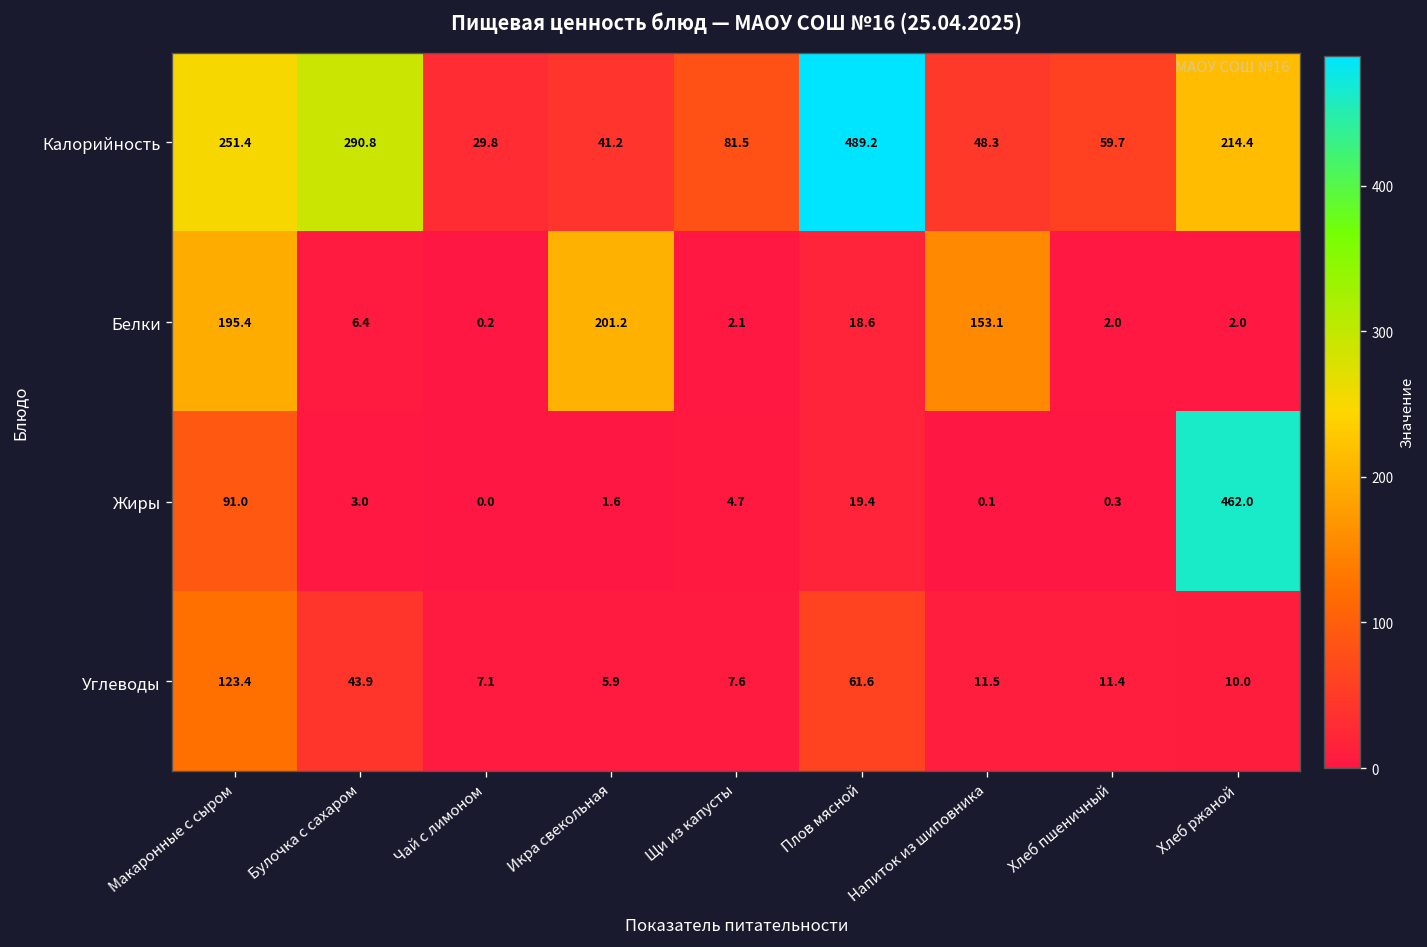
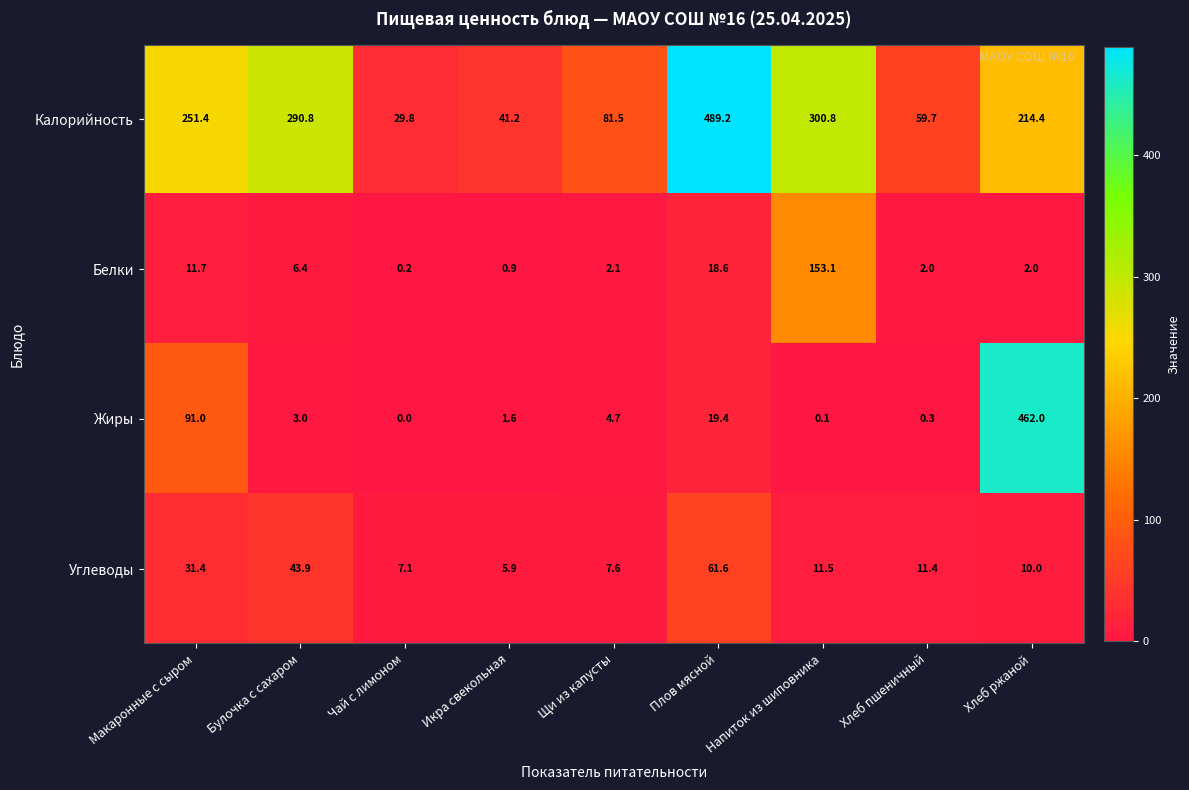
  {
    "Калорийность": {
      "Макаронные с сыром": 251.4,
      "Булочка с сахаром": 290.8,
      "Чай с лимоном": 29.8,
      "Икра свекольная": 41.2,
      "Щи из капусты": 81.5,
      "Плов мясной": 489.2,
-     "Напиток из шиповника": 48.3,
+     "Напиток из шиповника": 300.8,
      "Хлеб пшеничный": 59.7
    },
    "Белки": {
-     "Макаронные с сыром": 195.4,
+     "Макаронные с сыром": 11.7,
      "Булочка с сахаром": 6.4,
      "Чай с лимоном": 0.2,
-     "Икра свекольная": 201.2,
+     "Икра свекольная": 0.9,
      "Щи из капусты": 2.1,
      "Плов мясной": 18.6,
      "Напиток из шиповника": 153.1,
      "Хлеб пшеничный": 2.0,
      "Хлеб ржаной": 2.0
    },
    "Жиры": {
      "Макаронные с сыром": 91.0,
      "Булочка с сахаром": 3.0,
      "Чай с лимоном": 0.0,
      "Икра свекольная": 1.6,
      "Щи из капусты": 4.7,
      "Плов мясной": 19.4,
      "Напиток из шиповника": 0.1,
      "Хлеб пшеничный": 0.3,
      "Хлеб ржаной": 462.0
    },
    "Углеводы": {
-     "Макаронные с сыром": 123.4,
+     "Макаронные с сыром": 31.4,
      "Булочка с сахаром": 43.9,
      "Чай с лимоном": 7.1,
      "Икра свекольная": 5.9,
      "Щи из капусты": 7.6,
      "Плов мясной": 61.6,
      "Напиток из шиповника": 11.5,
      "Хлеб пшеничный": 11.4,
      "Хлеб ржаной": 10.0
    }
  }
